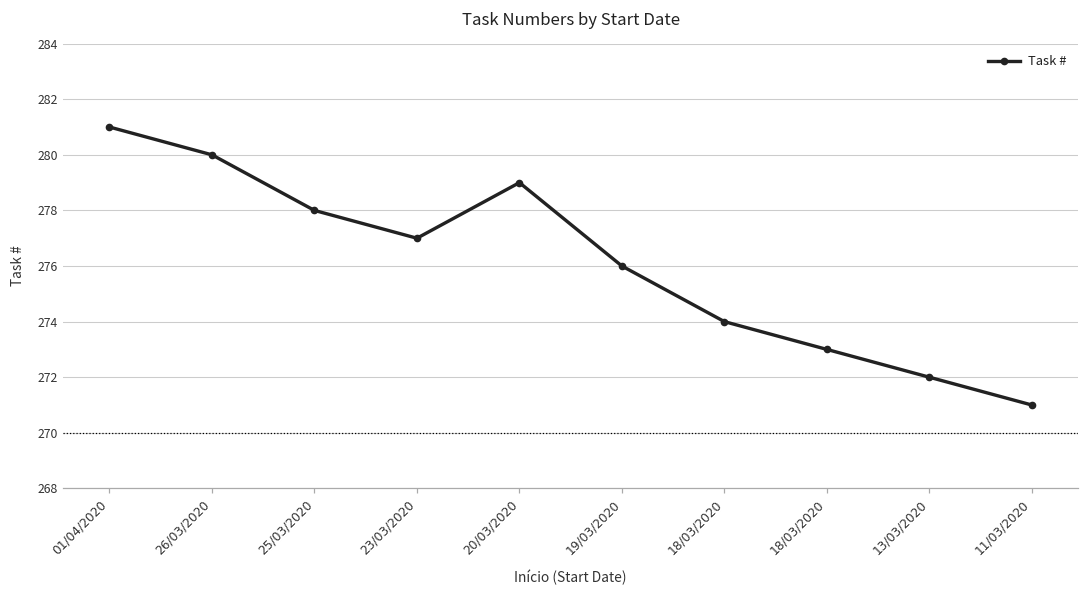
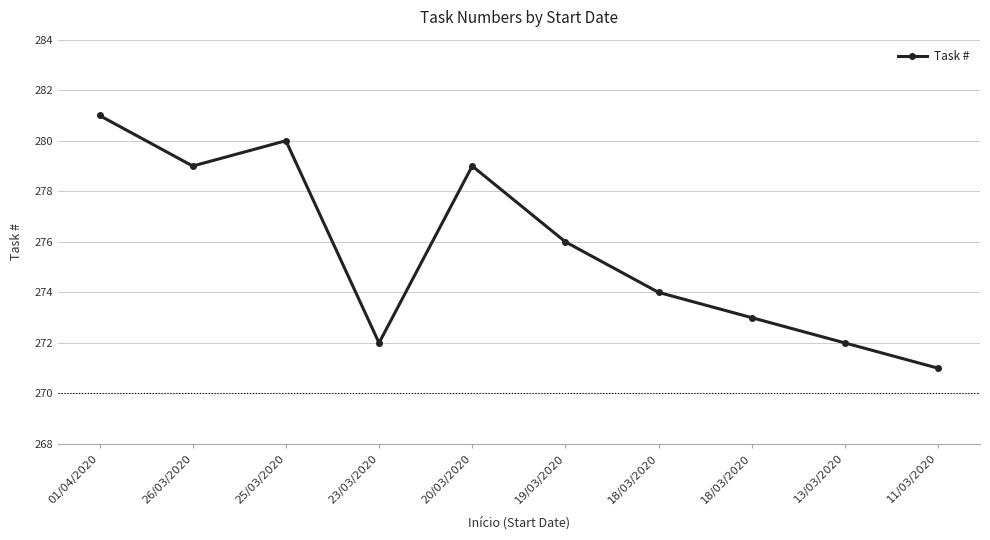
  {
    "01/04/2020": 281,
-   "26/03/2020": 280,
-   "25/03/2020": 278,
-   "23/03/2020": 277,
+   "26/03/2020": 279,
+   "25/03/2020": 280,
+   "23/03/2020": 272,
    "20/03/2020": 279,
    "19/03/2020": 276,
    "13/03/2020": 272,
    "11/03/2020": 271
  }
